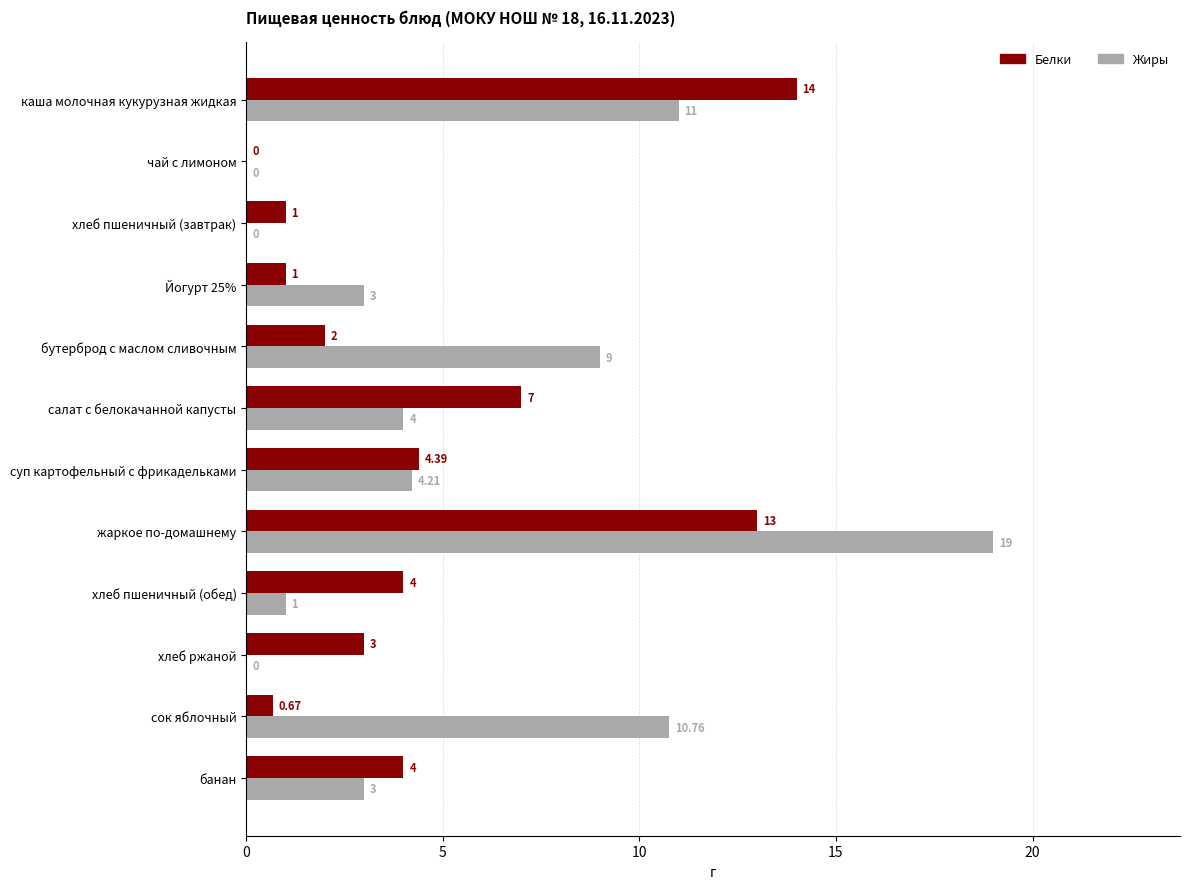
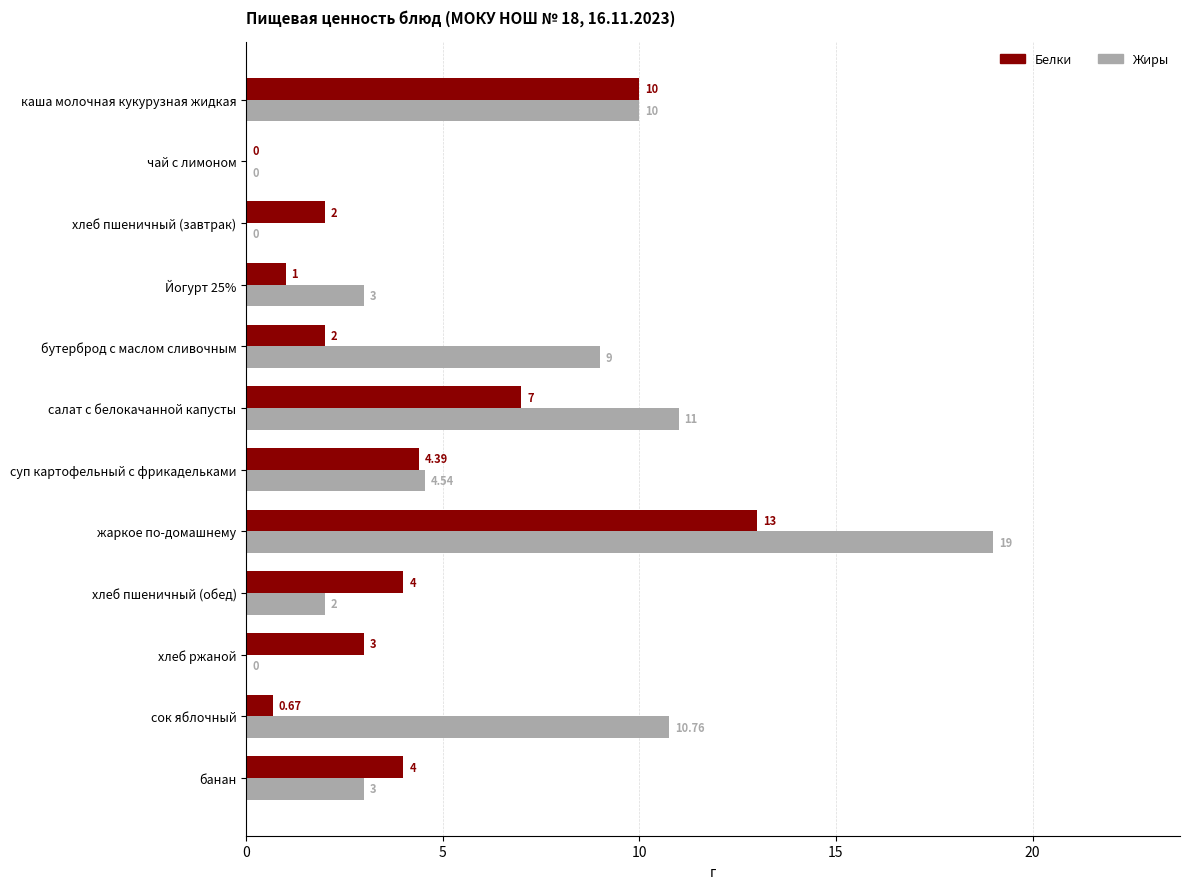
  {
    "Белки": {
-     "каша молочная кукурузная жидкая": 14,
+     "каша молочная кукурузная жидкая": 10,
      "чай с лимоном": 0,
-     "хлеб пшеничный (завтрак)": 1,
+     "хлеб пшеничный (завтрак)": 2,
      "Йогурт 25%": 1,
      "бутерброд с маслом сливочным": 2,
      "салат с белокачанной капусты": 7,
      "суп картофельный с фрикадельками": 4.39,
      "жаркое по-домашнему": 13,
      "хлеб пшеничный (обед)": 4,
      "хлеб ржаной": 3,
      "сок яблочный": 0.67,
      "банан": 4
    },
    "Жиры": {
-     "каша молочная кукурузная жидкая": 11,
+     "каша молочная кукурузная жидкая": 10,
      "чай с лимоном": 0,
      "хлеб пшеничный (завтрак)": 0,
      "Йогурт 25%": 3,
      "бутерброд с маслом сливочным": 9,
-     "салат с белокачанной капусты": 4,
-     "суп картофельный с фрикадельками": 4.21,
+     "салат с белокачанной капусты": 11,
+     "суп картофельный с фрикадельками": 4.54,
      "жаркое по-домашнему": 19,
-     "хлеб пшеничный (обед)": 1,
+     "хлеб пшеничный (обед)": 2,
      "хлеб ржаной": 0,
      "сок яблочный": 10.76,
      "банан": 3
    }
  }
